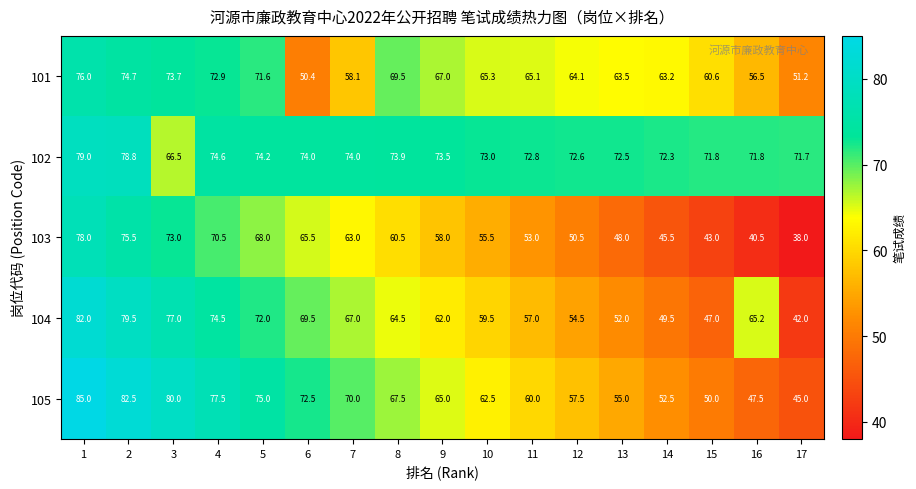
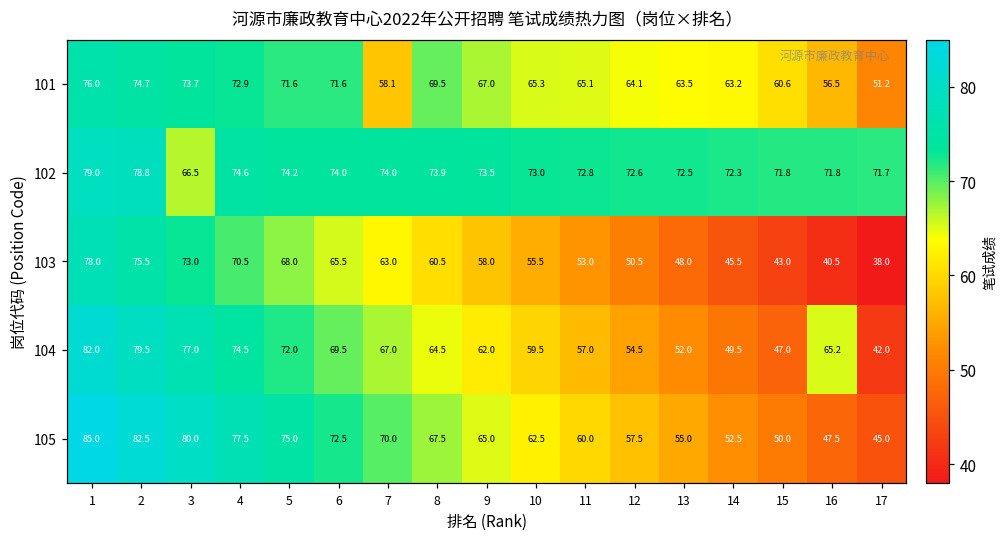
  {
    "101": {
      "1": 76.0,
      "2": 74.7,
      "3": 73.7,
      "4": 72.9,
      "5": 71.6,
-     "6": 50.4,
+     "6": 71.6,
      "7": 58.1,
      "8": 69.5,
      "9": 67.0,
      "10": 65.3,
      "11": 65.1,
      "12": 64.1,
      "13": 63.5,
      "14": 63.2,
      "15": 60.6,
      "17": 51.2
    },
    "102": {
      "1": 79.0,
      "2": 78.8,
      "3": 66.5,
      "4": 74.6,
      "5": 74.2,
      "6": 74.0,
      "7": 74.0,
      "8": 73.9,
      "9": 73.5,
      "10": 73.0,
      "11": 72.8,
      "12": 72.6,
      "13": 72.5,
      "14": 72.3,
      "15": 71.8,
      "16": 71.8,
      "17": 71.7
    },
    "103": {
      "1": 78.0,
      "2": 75.5,
      "3": 73.0,
      "4": 70.5,
      "5": 68.0,
      "6": 65.5,
      "7": 63.0,
      "8": 60.5,
      "9": 58.0,
      "10": 55.5,
      "11": 53.0,
      "12": 50.5,
      "13": 48.0,
      "14": 45.5,
      "15": 43.0,
      "16": 40.5,
      "17": 38.0
    },
    "104": {
      "1": 82.0,
      "2": 79.5,
      "3": 77.0,
      "4": 74.5,
      "5": 72.0,
      "6": 69.5,
      "7": 67.0,
      "8": 64.5,
      "9": 62.0,
      "10": 59.5,
      "11": 57.0,
      "12": 54.5,
      "13": 52.0,
      "14": 49.5,
      "15": 47.0,
      "16": 65.2,
      "17": 42.0
    },
    "105": {
      "1": 85.0,
      "2": 82.5,
      "3": 80.0,
      "4": 77.5,
      "5": 75.0,
      "6": 72.5,
      "7": 70.0,
      "8": 67.5,
      "9": 65.0,
      "10": 62.5,
      "11": 60.0,
      "12": 57.5,
      "13": 55.0,
      "14": 52.5,
      "15": 50.0,
      "16": 47.5,
      "17": 45.0
    }
  }
